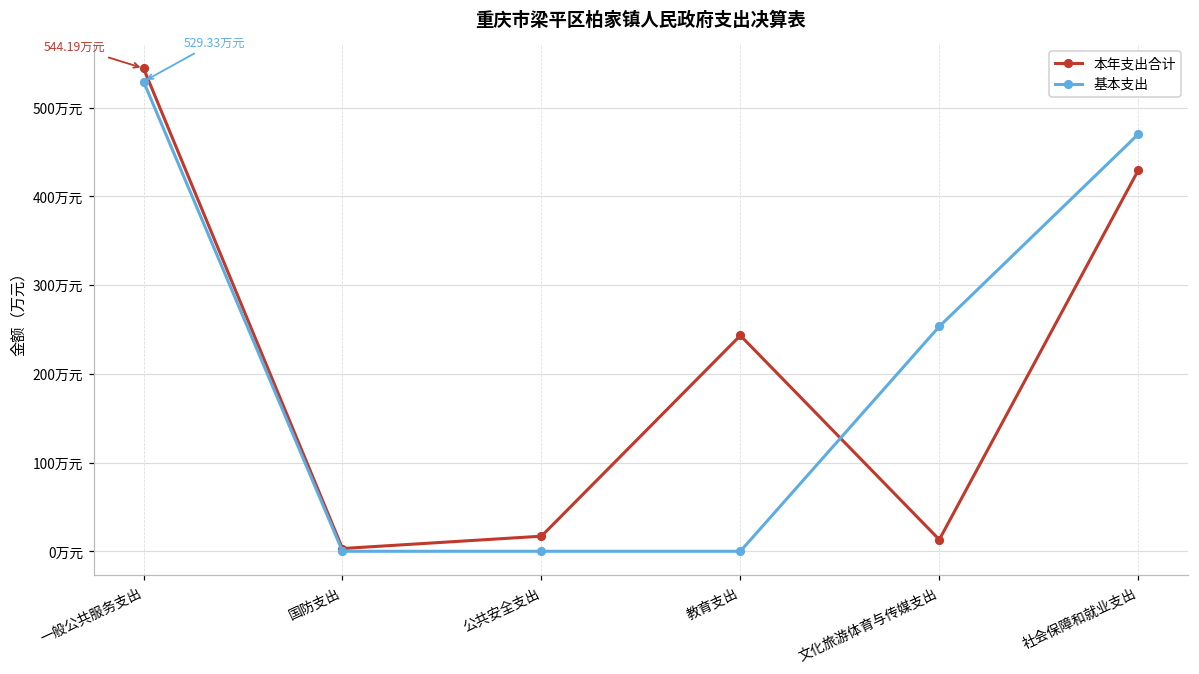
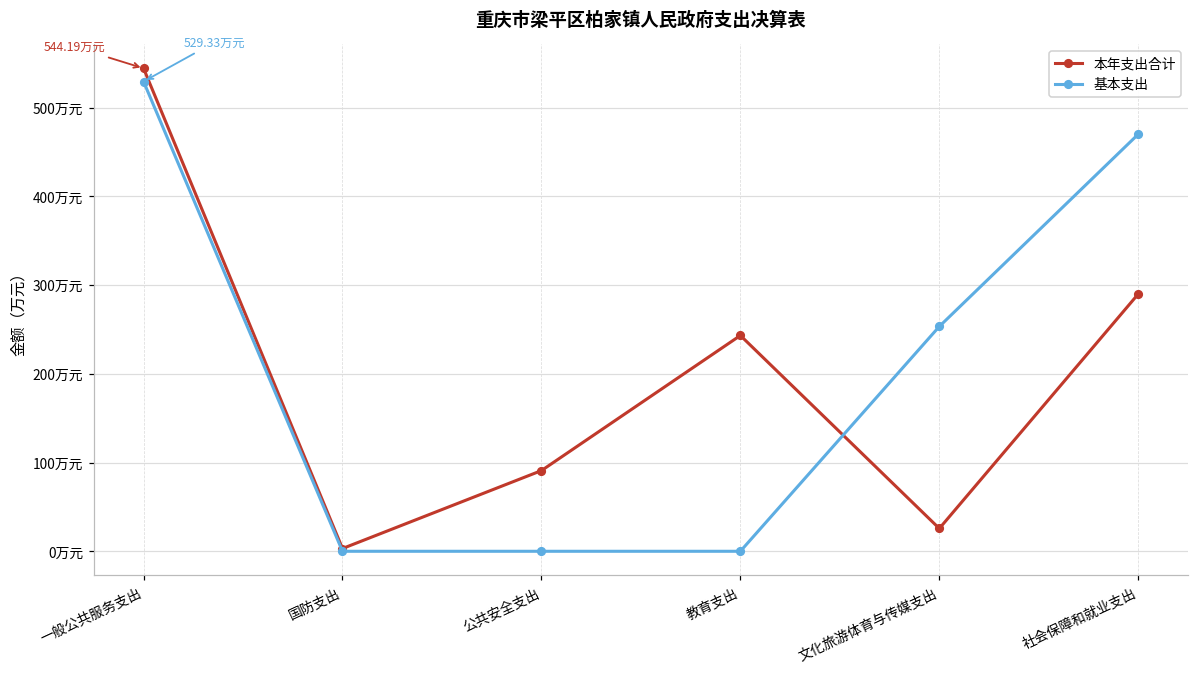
  {
    "本年支出合计": {
-     "公共安全支出": "20万元",
+     "公共安全支出": "90万元",
      "教育支出": "240万元",
-     "文化旅游体育与传媒支出": "10万元",
-     "社会保障和就业支出": "430万元"
+     "文化旅游体育与传媒支出": "30万元",
+     "社会保障和就业支出": "290万元"
    },
    "基本支出": {
      "一般公共服务支出": "529.33"
    }
  }
